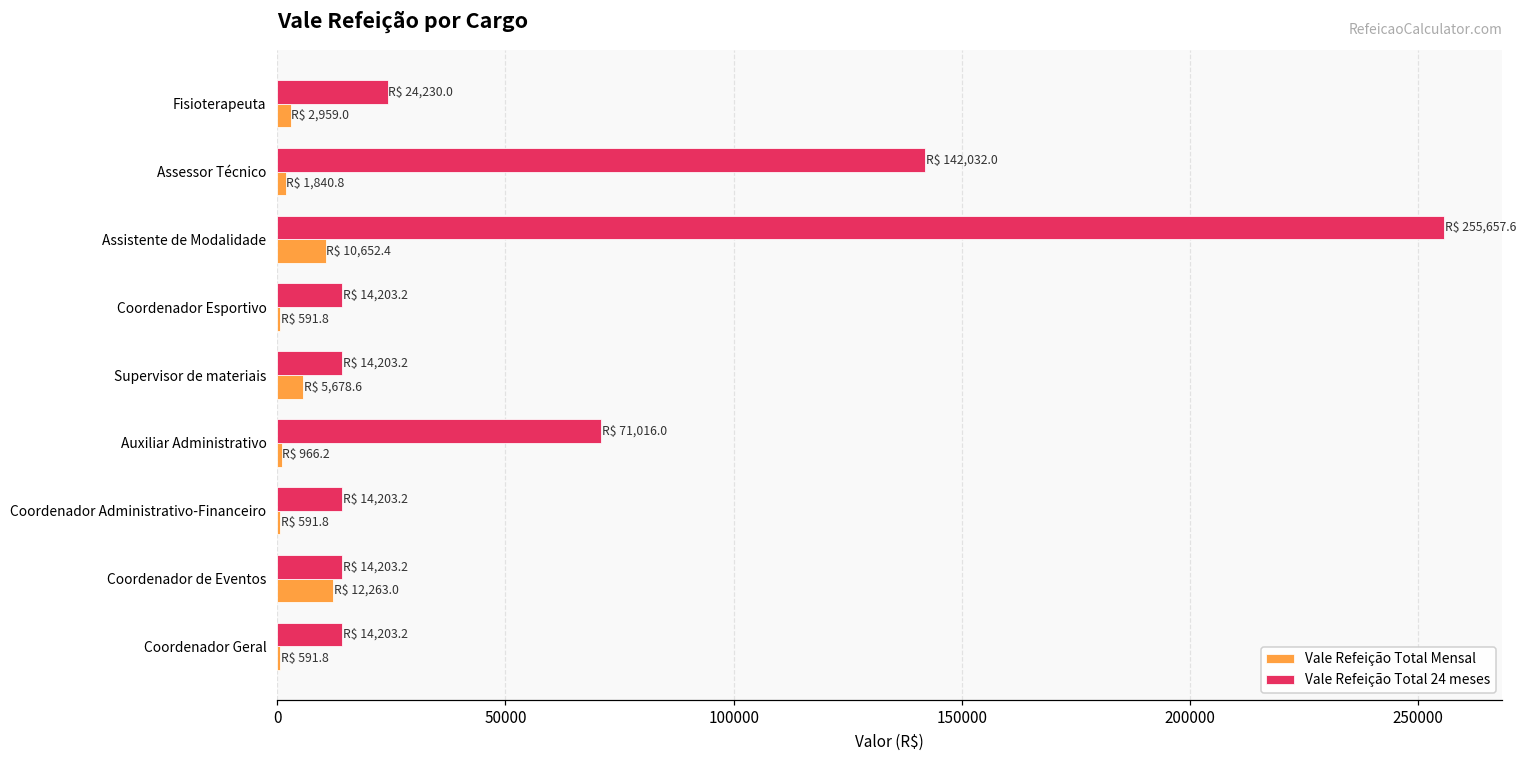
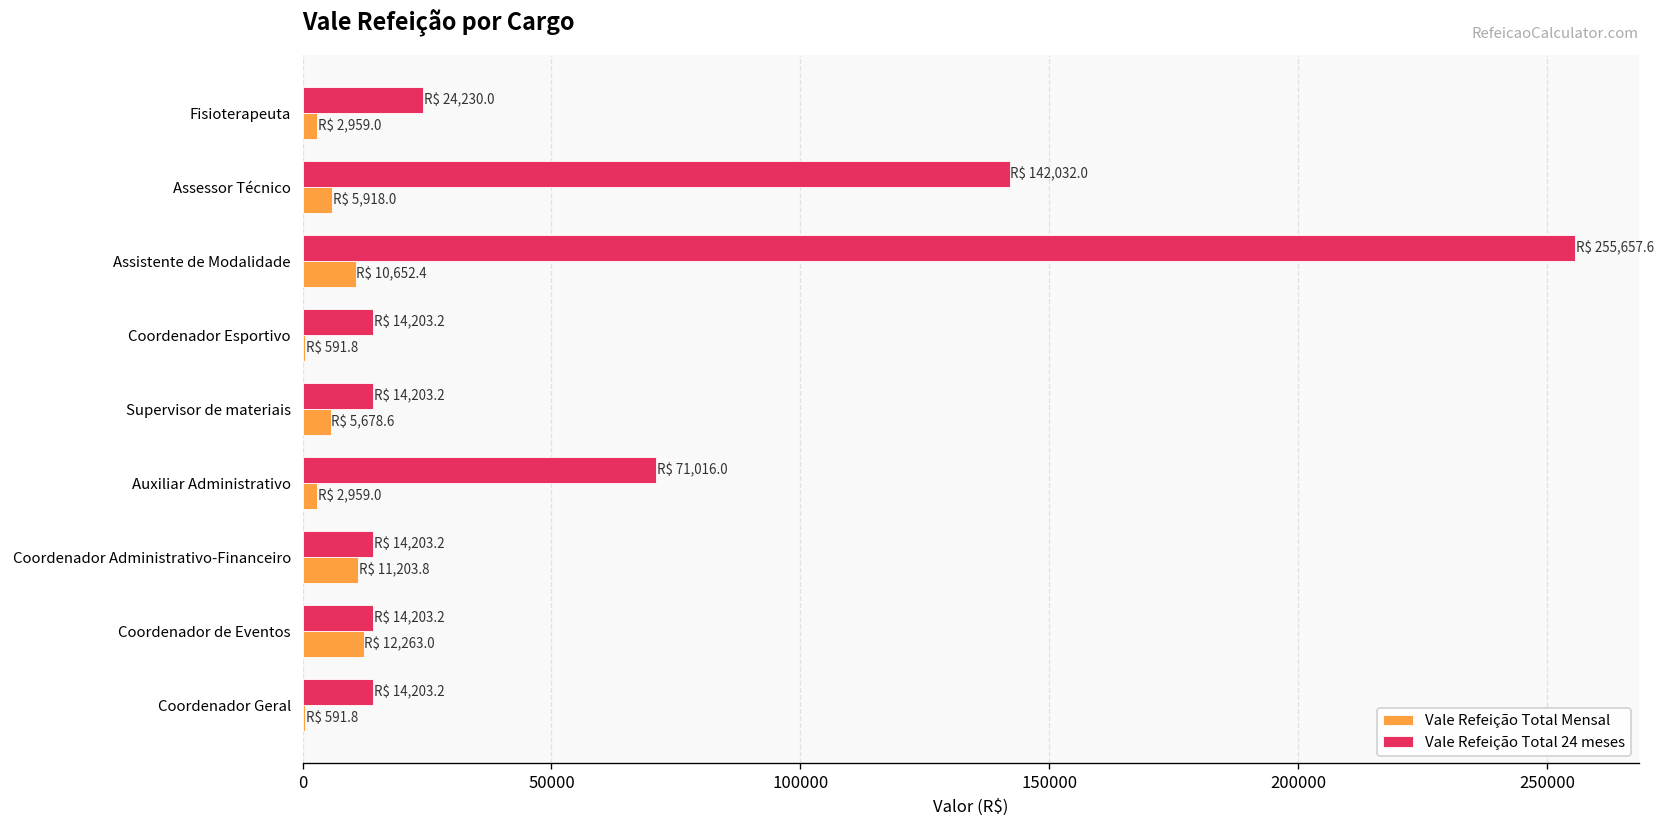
  {
    "Vale Refeição Total Mensal": {
      "Fisioterapeuta": "2,959.0",
-     "Assessor Técnico": "1,840.8",
+     "Assessor Técnico": "5,918.0",
      "Assistente de Modalidade": "10,652.4",
      "Coordenador Esportivo": "591.8",
      "Supervisor de materiais": "5,678.6",
-     "Auxiliar Administrativo": "966.2",
-     "Coordenador Administrativo-Financeiro": "591.8",
+     "Auxiliar Administrativo": "2,959.0",
+     "Coordenador Administrativo-Financeiro": "11,203.8",
      "Coordenador de Eventos": "12,263.0",
      "Coordenador Geral": "591.8"
    },
    "Vale Refeição Total 24 meses": {
      "Fisioterapeuta": "24,230.0",
      "Assessor Técnico": "142,032.0",
      "Assistente de Modalidade": "255,657.6",
      "Coordenador Esportivo": "14,203.2",
      "Supervisor de materiais": "14,203.2",
      "Auxiliar Administrativo": "71,016.0",
      "Coordenador Administrativo-Financeiro": "14,203.2",
      "Coordenador de Eventos": "14,203.2",
      "Coordenador Geral": "14,203.2"
    }
  }
